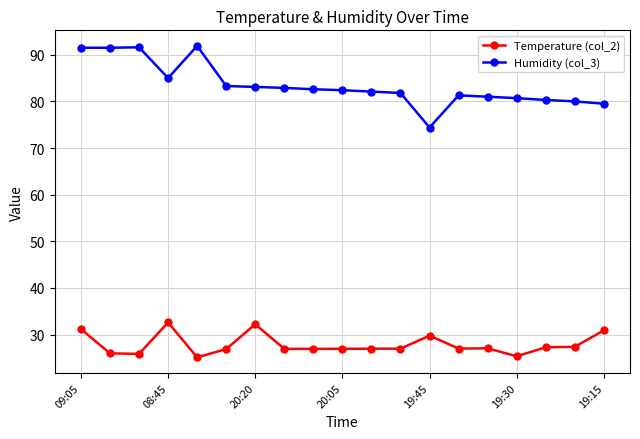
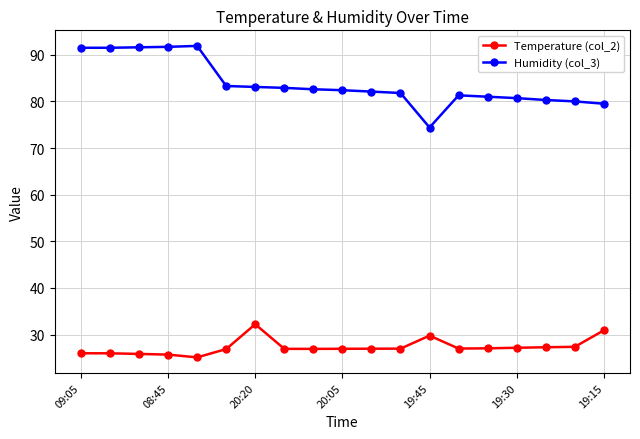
  {
    "Temperature (col_2)": {
-     "09:05": 31,
-     "08:45": 33,
+     "09:05": 26,
+     "08:45": 26,
      "20:20": 32,
      "20:05": 27,
      "19:45": 30,
-     "19:30": 25,
+     "19:30": 27,
      "19:15": 31
    },
    "Humidity (col_3)": {
      "09:05": 92,
-     "08:45": 85,
+     "08:45": 92,
      "20:20": 83,
      "20:05": 82,
      "19:45": 74,
      "19:30": 81,
      "19:15": 80
    }
  }
